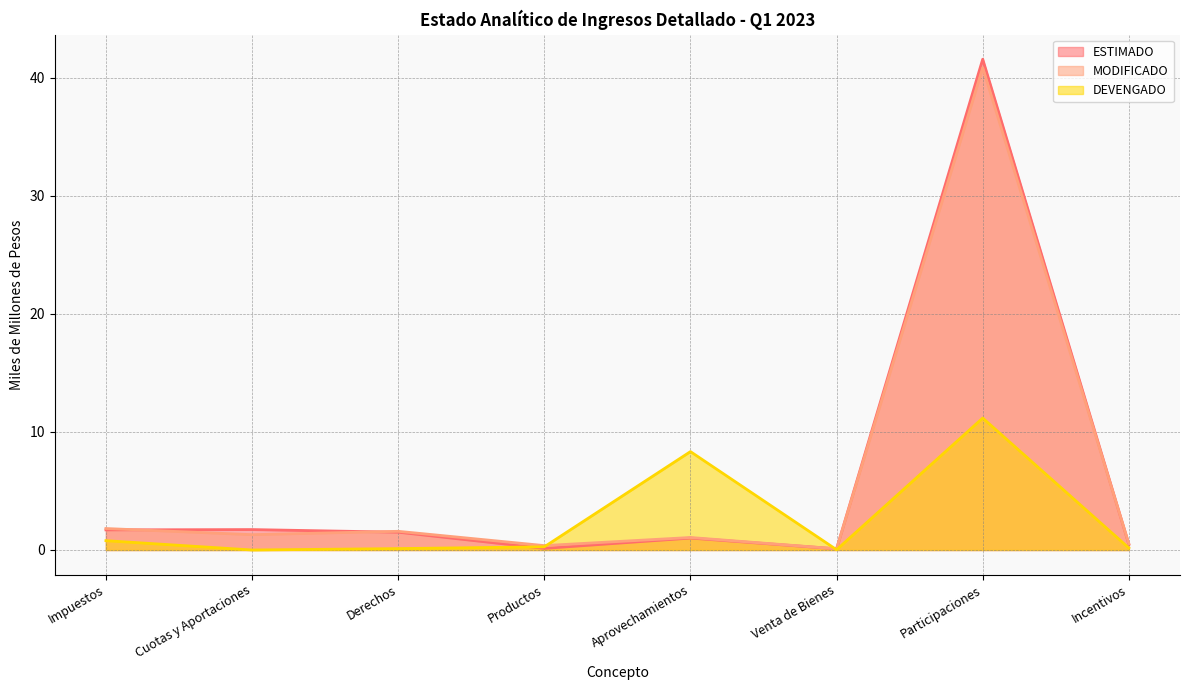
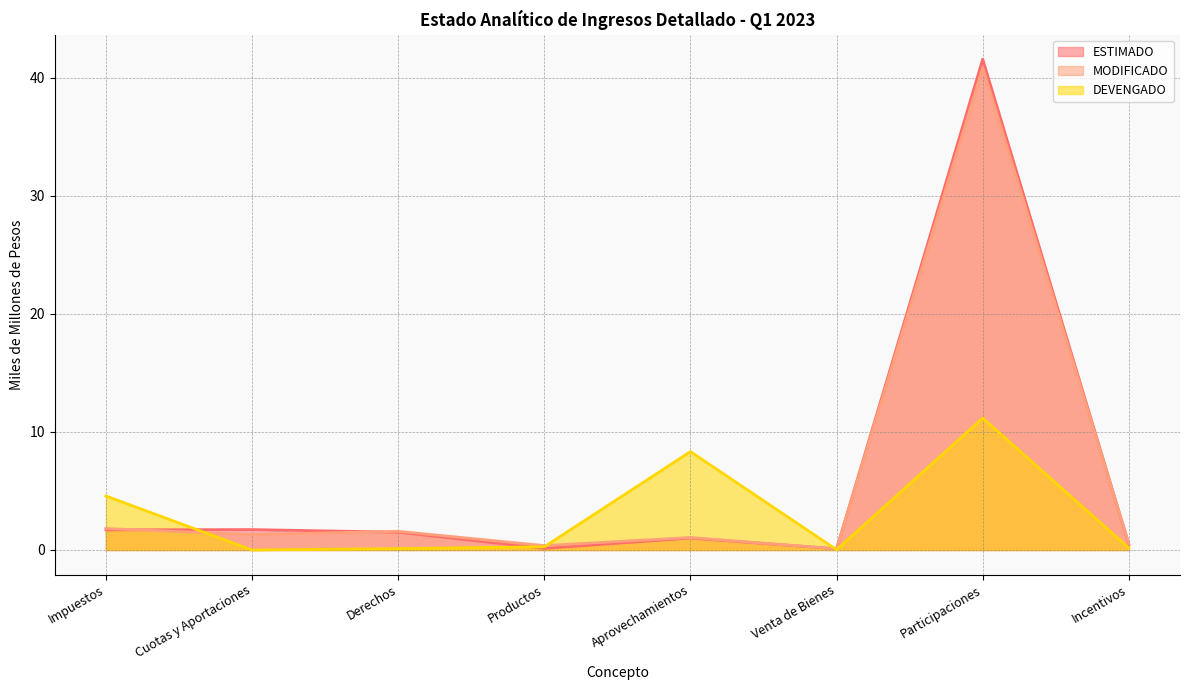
  {
    "DEVENGADO": {
-     "Impuestos": 0.8,
+     "Impuestos": 4.6,
      "Cuotas y Aportaciones": 0.0,
      "Derechos": 0.1,
      "Aprovechamientos": 8.3,
      "Participaciones": 11.2,
      "Incentivos": 0.2
    }
  }
